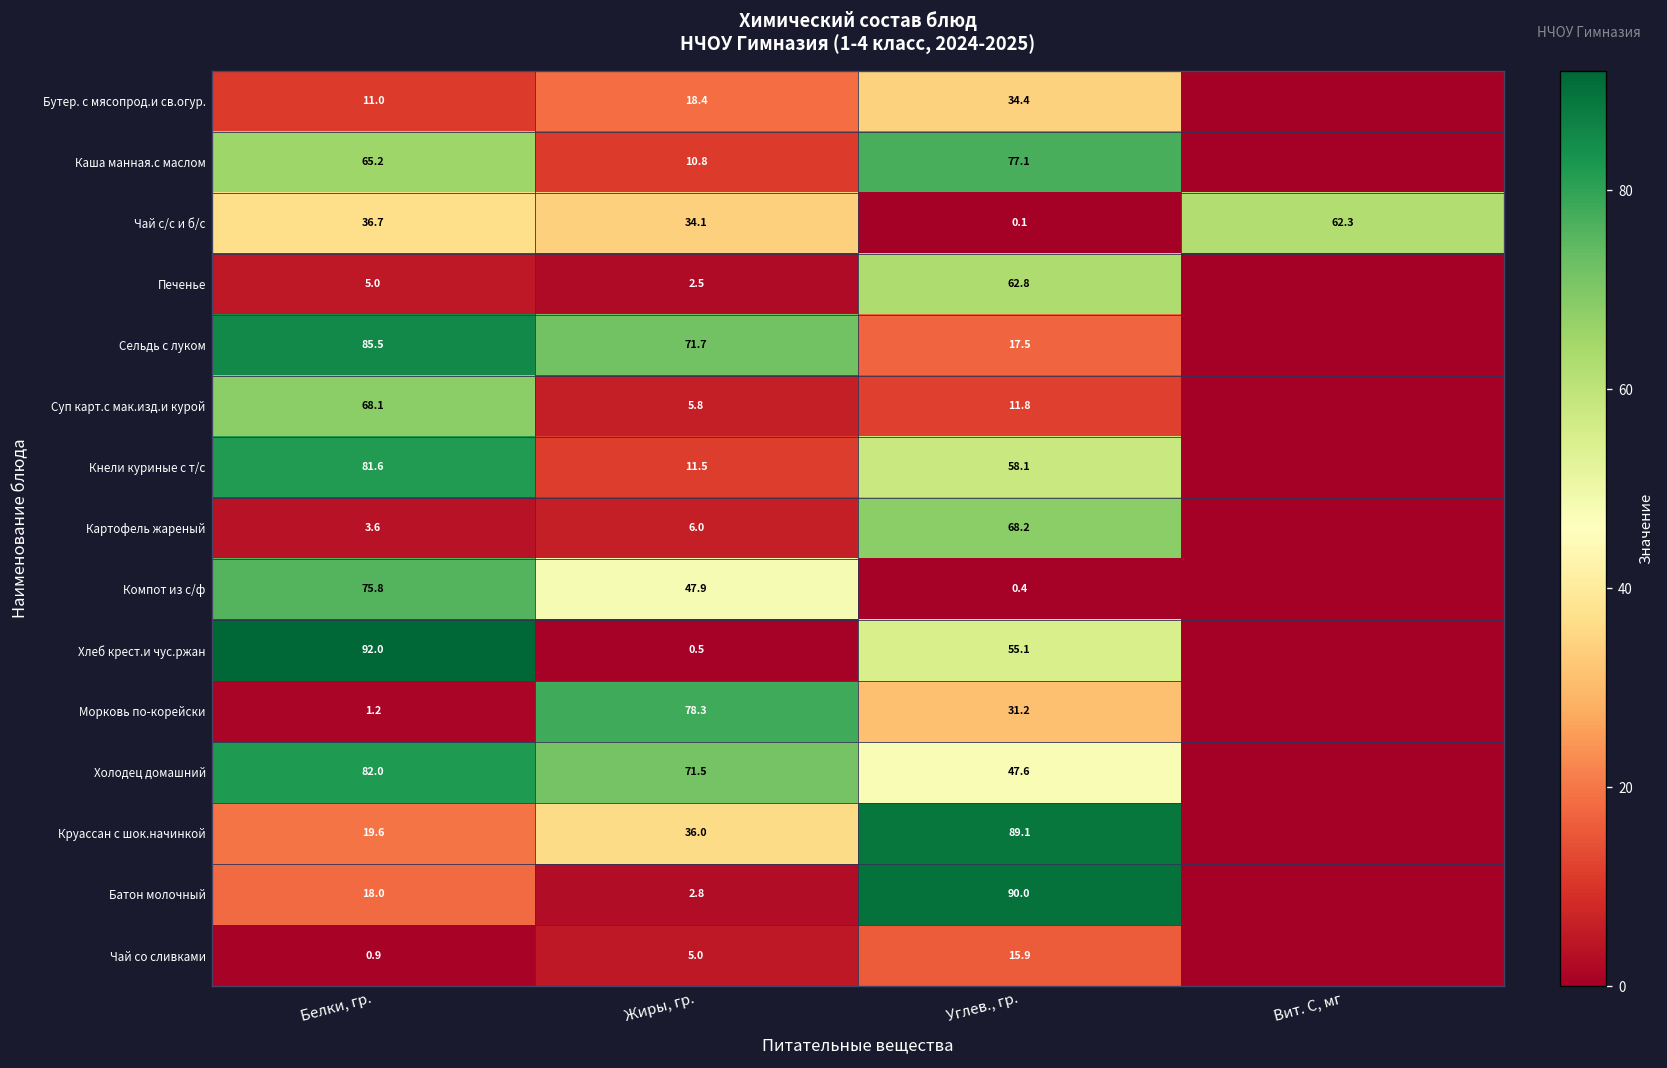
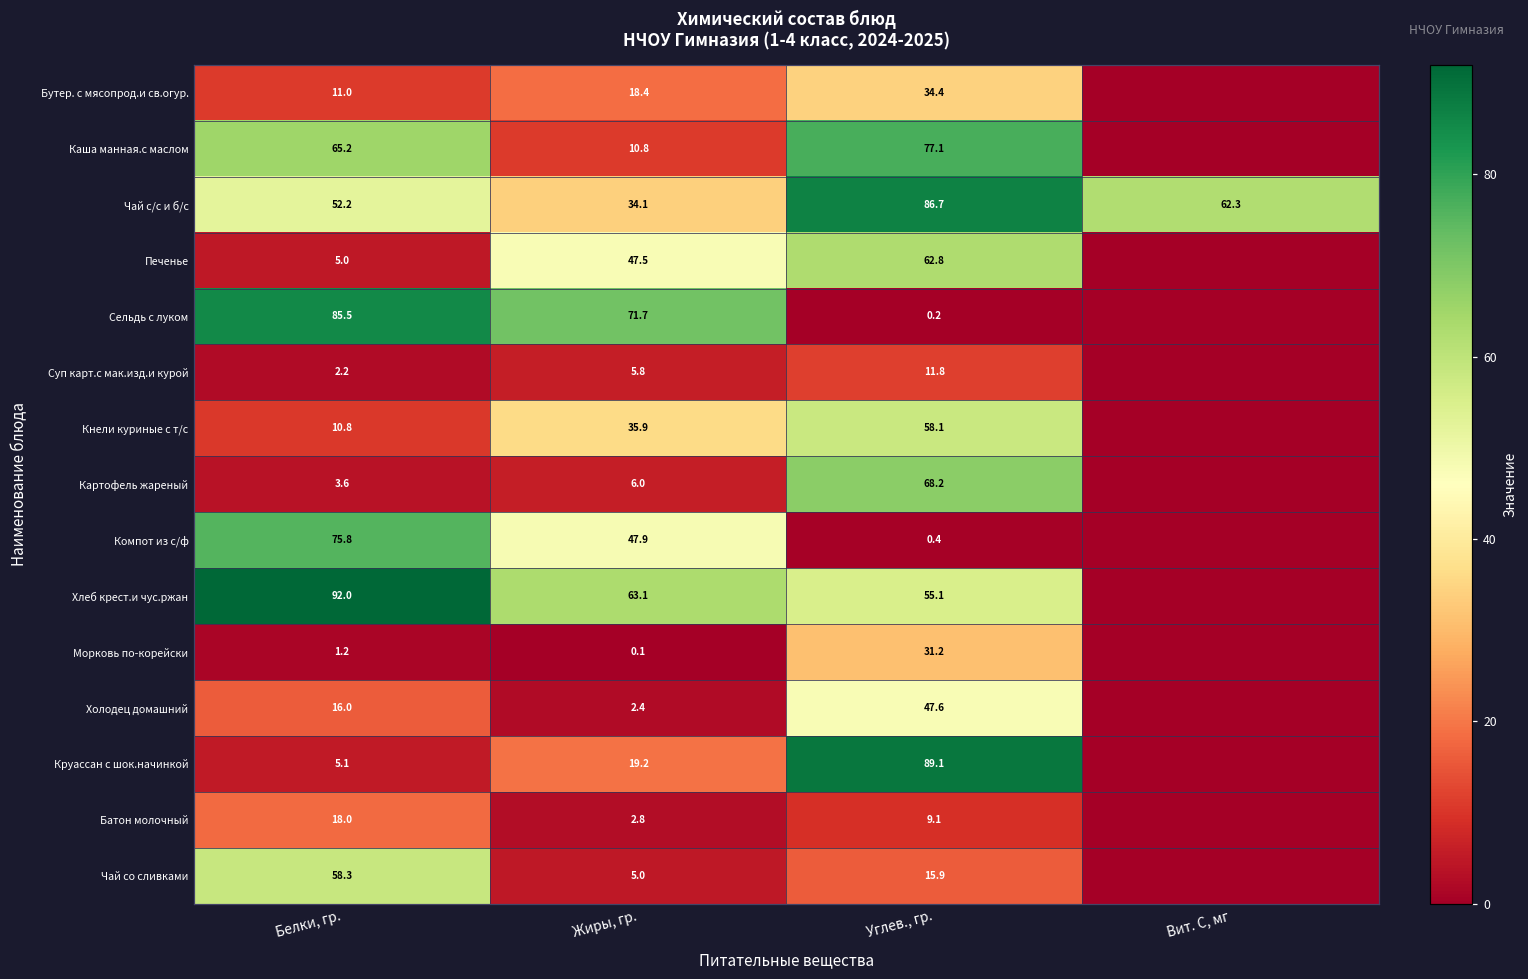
  {
    "Бутер. с мясопрод.и св.огур.": {
      "Белки, гр.": 11.0,
      "Жиры, гр.": 18.4,
      "Углев., гр.": 34.4
    },
    "Каша манная.с маслом": {
      "Белки, гр.": 65.2,
      "Жиры, гр.": 10.8,
      "Углев., гр.": 77.1
    },
    "Чай с/с и б/с": {
-     "Белки, гр.": 36.7,
+     "Белки, гр.": 52.2,
      "Жиры, гр.": 34.1,
-     "Углев., гр.": 0.1,
+     "Углев., гр.": 86.7,
      "Вит. С, мг": 62.3
    },
    "Печенье": {
      "Белки, гр.": 5.0,
-     "Жиры, гр.": 2.5,
+     "Жиры, гр.": 47.5,
      "Углев., гр.": 62.8
    },
    "Сельдь с луком": {
      "Белки, гр.": 85.5,
      "Жиры, гр.": 71.7,
-     "Углев., гр.": 17.5
+     "Углев., гр.": 0.2
    },
    "Суп карт.с мак.изд.и курой": {
-     "Белки, гр.": 68.1,
+     "Белки, гр.": 2.2,
      "Жиры, гр.": 5.8,
      "Углев., гр.": 11.8
    },
    "Кнели куриные с т/с": {
-     "Белки, гр.": 81.6,
-     "Жиры, гр.": 11.5,
+     "Белки, гр.": 10.8,
+     "Жиры, гр.": 35.9,
      "Углев., гр.": 58.1
    },
    "Картофель жареный": {
      "Белки, гр.": 3.6,
      "Жиры, гр.": 6.0,
      "Углев., гр.": 68.2
    },
    "Компот из с/ф": {
      "Белки, гр.": 75.8,
      "Жиры, гр.": 47.9,
      "Углев., гр.": 0.4
    },
    "Хлеб крест.и чус.ржан": {
      "Белки, гр.": 92.0,
-     "Жиры, гр.": 0.5,
+     "Жиры, гр.": 63.1,
      "Углев., гр.": 55.1
    },
    "Морковь по-корейски": {
      "Белки, гр.": 1.2,
-     "Жиры, гр.": 78.3,
+     "Жиры, гр.": 0.1,
      "Углев., гр.": 31.2
    },
    "Холодец домашний": {
-     "Белки, гр.": 82.0,
-     "Жиры, гр.": 71.5,
+     "Белки, гр.": 16.0,
+     "Жиры, гр.": 2.4,
      "Углев., гр.": 47.6
    },
    "Круассан с шок.начинкой": {
-     "Белки, гр.": 19.6,
-     "Жиры, гр.": 36.0,
+     "Белки, гр.": 5.1,
+     "Жиры, гр.": 19.2,
      "Углев., гр.": 89.1
    },
    "Батон молочный": {
      "Белки, гр.": 18.0,
      "Жиры, гр.": 2.8,
-     "Углев., гр.": 90.0
+     "Углев., гр.": 9.1
    },
    "Чай со сливками": {
-     "Белки, гр.": 0.9,
+     "Белки, гр.": 58.3,
      "Жиры, гр.": 5.0,
      "Углев., гр.": 15.9
    }
  }
